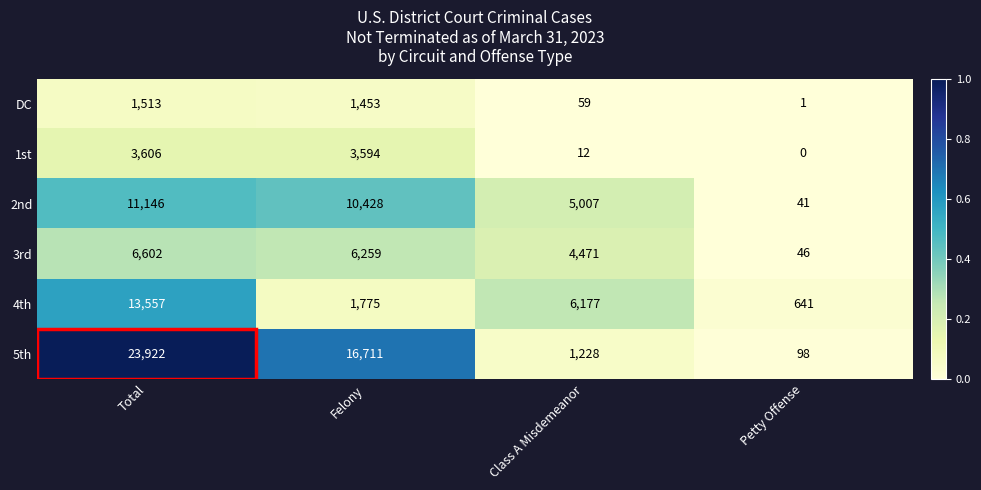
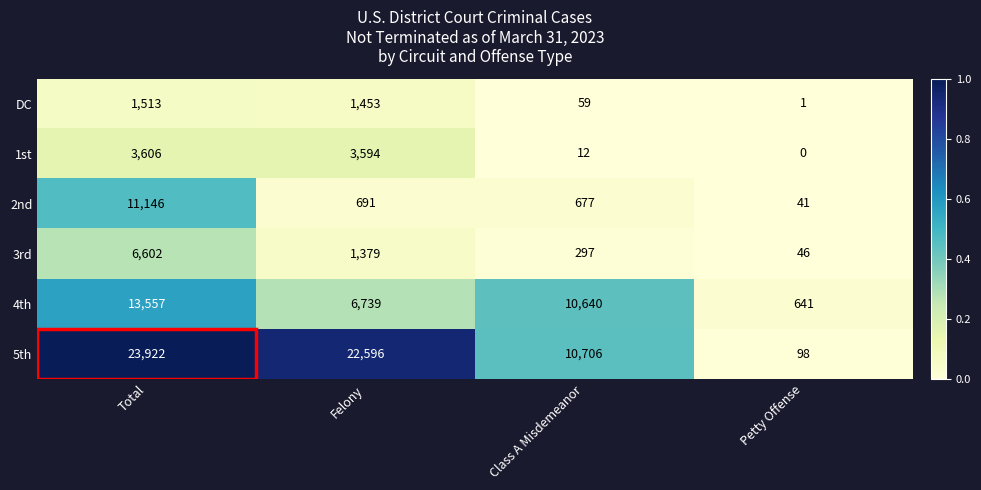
  {
    "DC": {
      "Total": "1,513",
      "Felony": "1,453",
      "Class A Misdemeanor": "59",
      "Petty Offense": "1"
    },
    "1st": {
      "Total": "3,606",
      "Felony": "3,594",
      "Class A Misdemeanor": "12",
      "Petty Offense": "0"
    },
    "2nd": {
      "Total": "11,146",
-     "Felony": "10,428",
-     "Class A Misdemeanor": "5,007",
+     "Felony": "691",
+     "Class A Misdemeanor": "677",
      "Petty Offense": "41"
    },
    "3rd": {
      "Total": "6,602",
-     "Felony": "6,259",
-     "Class A Misdemeanor": "4,471",
+     "Felony": "1,379",
+     "Class A Misdemeanor": "297",
      "Petty Offense": "46"
    },
    "4th": {
      "Total": "13,557",
-     "Felony": "1,775",
-     "Class A Misdemeanor": "6,177",
+     "Felony": "6,739",
+     "Class A Misdemeanor": "10,640",
      "Petty Offense": "641"
    },
    "5th": {
      "Total": "23,922",
-     "Felony": "16,711",
-     "Class A Misdemeanor": "1,228",
+     "Felony": "22,596",
+     "Class A Misdemeanor": "10,706",
      "Petty Offense": "98"
    }
  }
